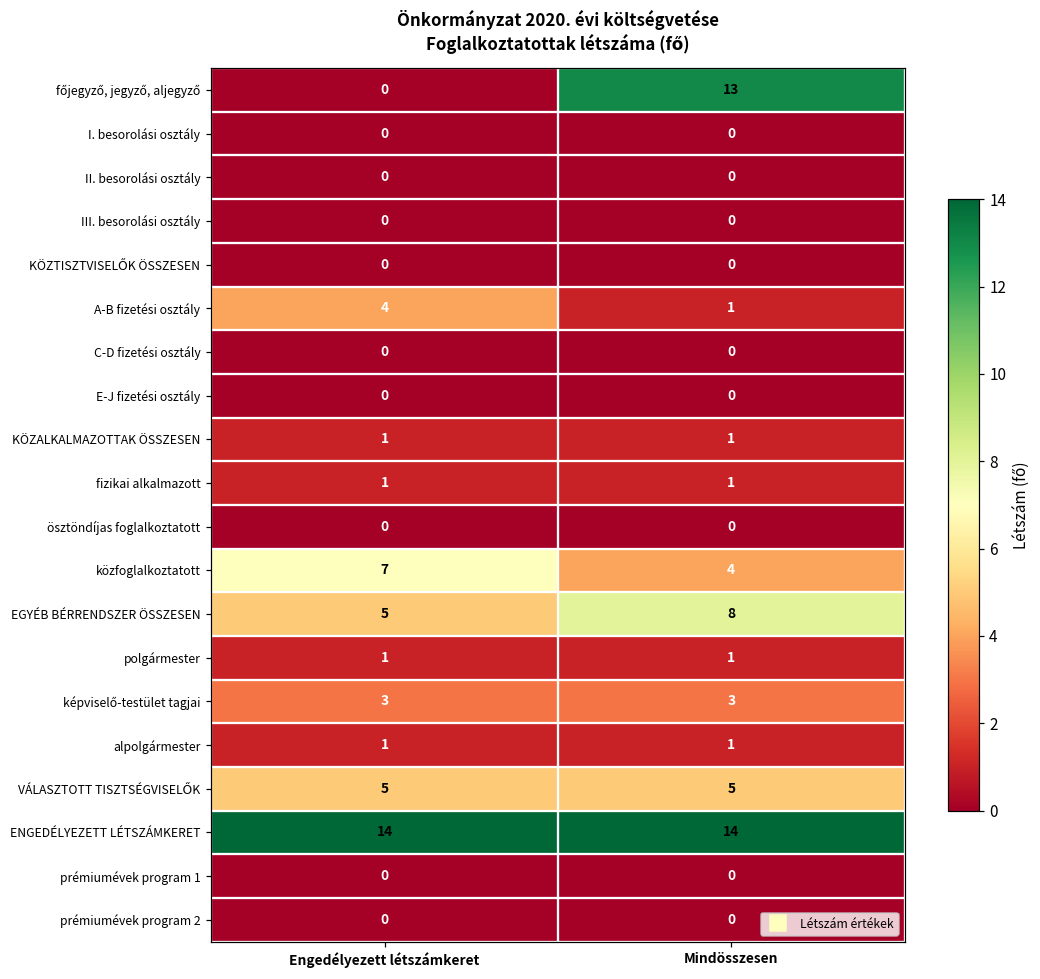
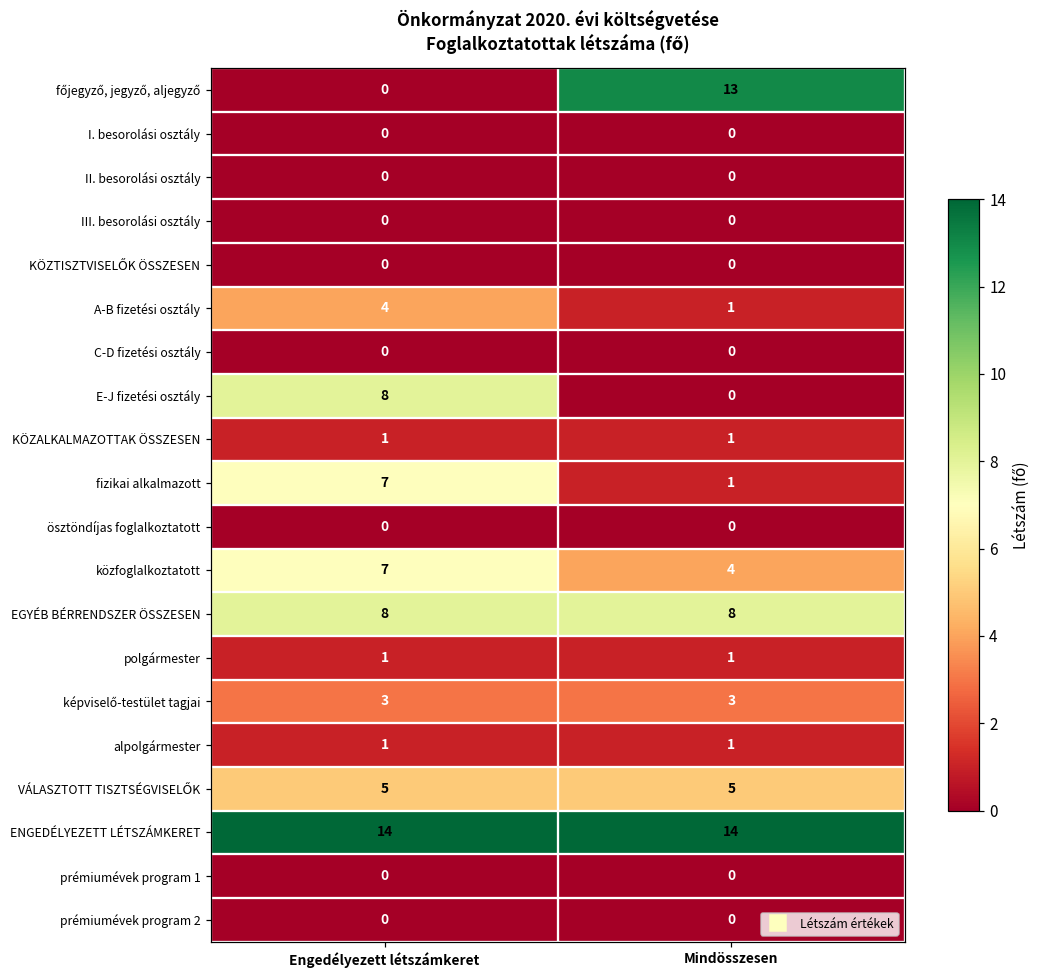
  {
    "főjegyző, jegyző, aljegyző": {
      "Engedélyezett létszámkeret": 0,
      "Mindösszesen": 13
    },
    "I. besorolási osztály": {
      "Engedélyezett létszámkeret": 0,
      "Mindösszesen": 0
    },
    "II. besorolási osztály": {
      "Engedélyezett létszámkeret": 0,
      "Mindösszesen": 0
    },
    "III. besorolási osztály": {
      "Engedélyezett létszámkeret": 0,
      "Mindösszesen": 0
    },
    "KÖZTISZTVISELŐK ÖSSZESEN": {
      "Engedélyezett létszámkeret": 0,
      "Mindösszesen": 0
    },
    "A-B fizetési osztály": {
      "Engedélyezett létszámkeret": 4,
      "Mindösszesen": 1
    },
    "C-D fizetési osztály": {
      "Engedélyezett létszámkeret": 0,
      "Mindösszesen": 0
    },
    "E-J fizetési osztály": {
-     "Engedélyezett létszámkeret": 0,
+     "Engedélyezett létszámkeret": 8,
      "Mindösszesen": 0
    },
    "KÖZALKALMAZOTTAK ÖSSZESEN": {
      "Engedélyezett létszámkeret": 1,
      "Mindösszesen": 1
    },
    "fizikai alkalmazott": {
-     "Engedélyezett létszámkeret": 1,
+     "Engedélyezett létszámkeret": 7,
      "Mindösszesen": 1
    },
    "ösztöndíjas foglalkoztatott": {
      "Engedélyezett létszámkeret": 0,
      "Mindösszesen": 0
    },
    "közfoglalkoztatott": {
      "Engedélyezett létszámkeret": 7,
      "Mindösszesen": 4
    },
    "EGYÉB BÉRRENDSZER ÖSSZESEN": {
-     "Engedélyezett létszámkeret": 5,
+     "Engedélyezett létszámkeret": 8,
      "Mindösszesen": 8
    },
    "polgármester": {
      "Engedélyezett létszámkeret": 1,
      "Mindösszesen": 1
    },
    "képviselő-testület tagjai": {
      "Engedélyezett létszámkeret": 3,
      "Mindösszesen": 3
    },
    "alpolgármester": {
      "Engedélyezett létszámkeret": 1,
      "Mindösszesen": 1
    },
    "VÁLASZTOTT TISZTSÉGVISELŐK": {
      "Engedélyezett létszámkeret": 5,
      "Mindösszesen": 5
    },
    "ENGEDÉLYEZETT LÉTSZÁMKERET": {
      "Engedélyezett létszámkeret": 14,
      "Mindösszesen": 14
    },
    "prémiumévek program 1": {
      "Engedélyezett létszámkeret": 0,
      "Mindösszesen": 0
    },
    "prémiumévek program 2": {
      "Engedélyezett létszámkeret": 0,
      "Mindösszesen": 0
    }
  }
